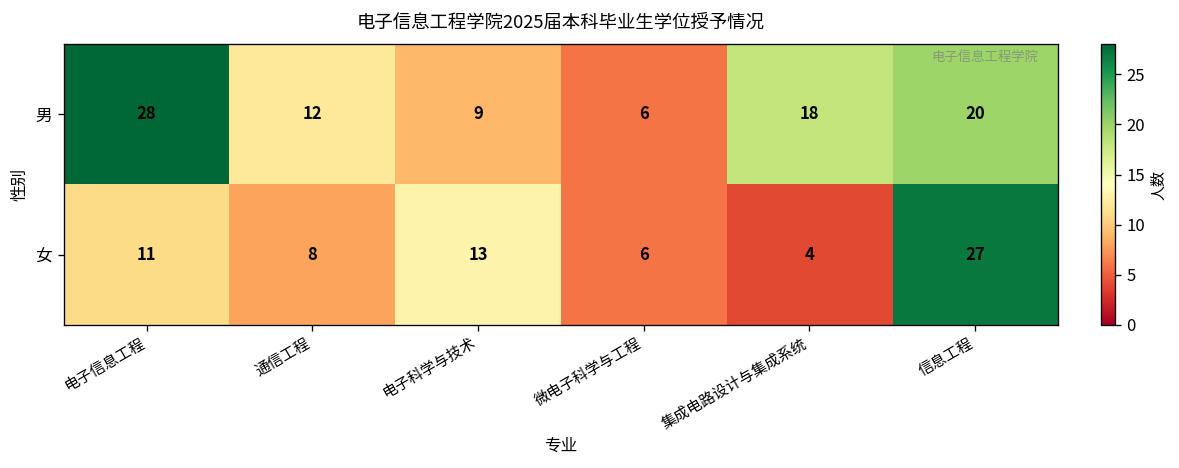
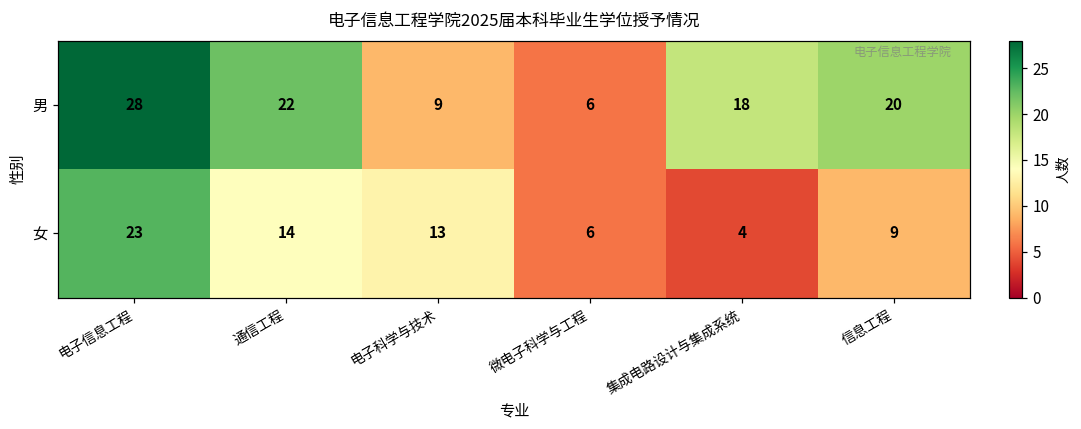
  {
    "男": {
      "电子信息工程": 28,
-     "通信工程": 12,
+     "通信工程": 22,
      "电子科学与技术": 9,
      "微电子科学与工程": 6,
      "集成电路设计与集成系统": 18
    },
    "女": {
-     "电子信息工程": 11,
-     "通信工程": 8,
+     "电子信息工程": 23,
+     "通信工程": 14,
      "电子科学与技术": 13,
      "微电子科学与工程": 6,
      "集成电路设计与集成系统": 4,
-     "信息工程": 27
+     "信息工程": 9
    }
  }
